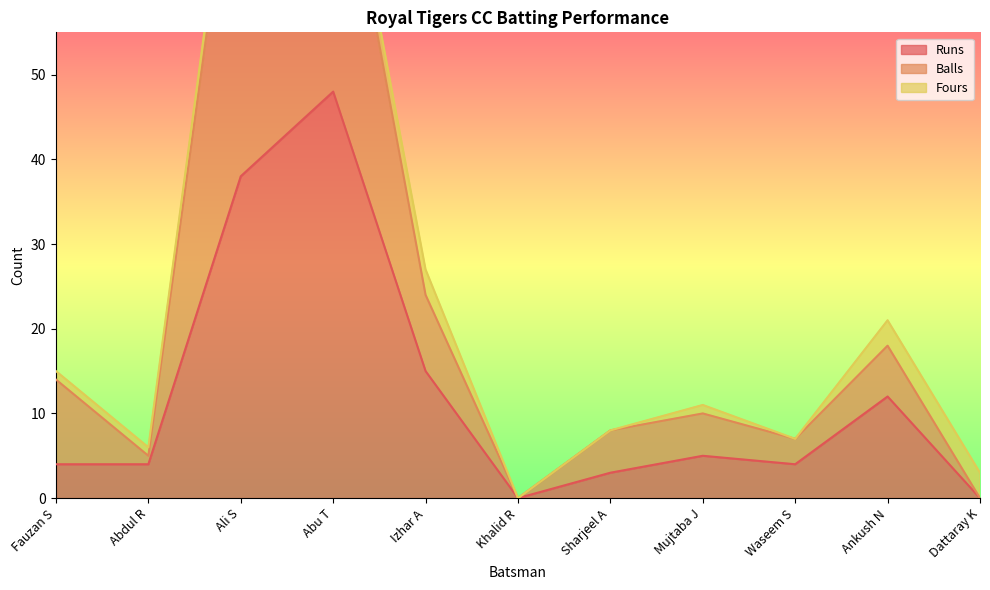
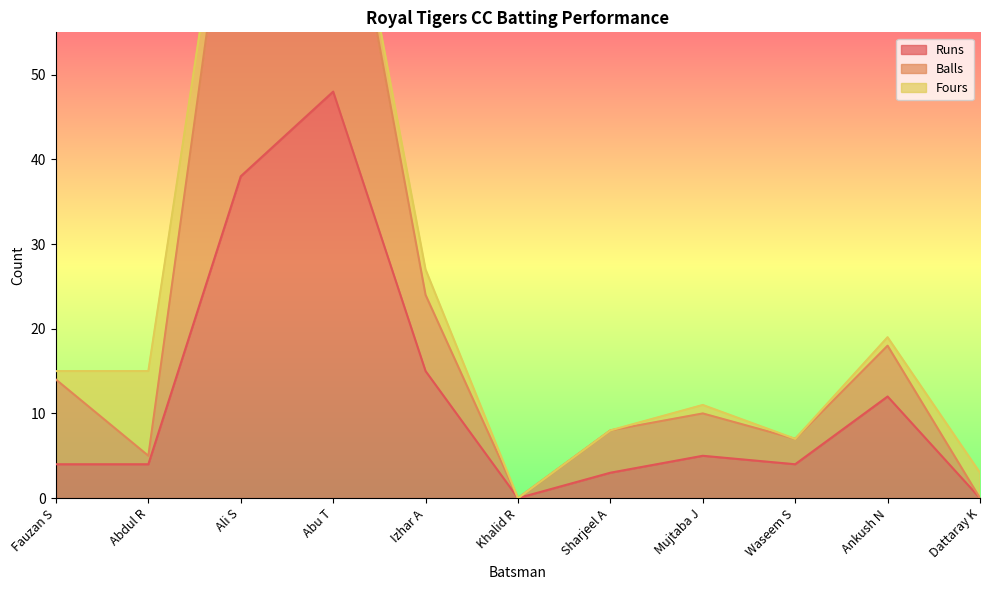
  {
    "Fours": {
      "Fauzan S": 1,
-     "Abdul R": 1,
+     "Abdul R": 10,
      "Izhar A": 3,
      "Mujtaba J": 1,
-     "Ankush N": 3,
+     "Ankush N": 1,
      "Dattaray K": 3
    }
  }
